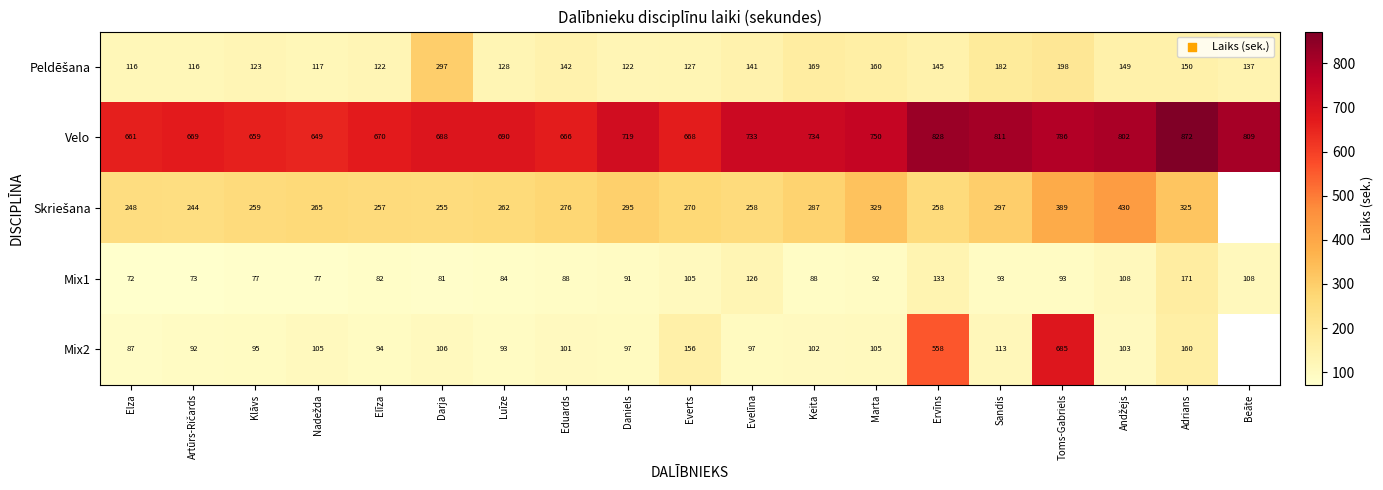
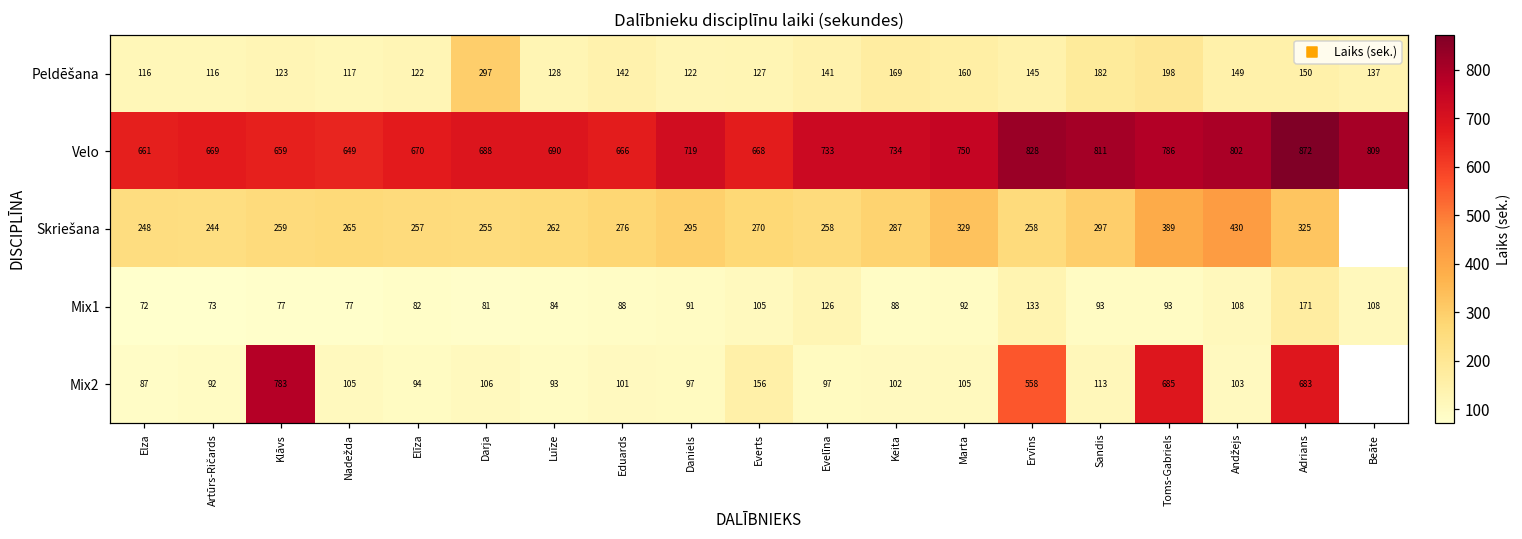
  {
    "Peldēšana": {
      "Elza": 116,
      "Artūrs-Ričards": 116,
      "Klāvs": 123,
      "Nadežda": 117,
      "Elīza": 122,
      "Darja": 297,
      "Luīze": 128,
      "Eduards": 142,
      "Daniels": 122,
      "Everts": 127,
      "Evelīna": 141,
      "Keita": 169,
      "Marta": 160,
      "Ervīns": 145,
      "Sandis": 182,
      "Toms-Gabriels": 198,
      "Andžejs": 149,
      "Adrians": 150,
      "Beāte": 137
    },
    "Velo": {
      "Elza": 661,
      "Artūrs-Ričards": 669,
      "Klāvs": 659,
      "Nadežda": 649,
      "Elīza": 670,
      "Darja": 688,
      "Luīze": 690,
      "Eduards": 666,
      "Daniels": 719,
      "Everts": 668,
      "Evelīna": 733,
      "Keita": 734,
      "Marta": 750,
      "Ervīns": 828,
      "Sandis": 811,
      "Toms-Gabriels": 786,
      "Andžejs": 802,
      "Adrians": 872,
      "Beāte": 809
    },
    "Skriešana": {
      "Elza": 248,
      "Artūrs-Ričards": 244,
      "Klāvs": 259,
      "Nadežda": 265,
      "Elīza": 257,
      "Darja": 255,
      "Luīze": 262,
      "Eduards": 276,
      "Daniels": 295,
      "Everts": 270,
      "Evelīna": 258,
      "Keita": 287,
      "Marta": 329,
      "Ervīns": 258,
      "Sandis": 297,
      "Toms-Gabriels": 389,
      "Andžejs": 430,
      "Adrians": 325
    },
    "Mix1": {
      "Elza": 72,
      "Artūrs-Ričards": 73,
      "Klāvs": 77,
      "Nadežda": 77,
      "Elīza": 82,
      "Darja": 81,
      "Luīze": 84,
      "Eduards": 88,
      "Daniels": 91,
      "Everts": 105,
      "Evelīna": 126,
      "Keita": 88,
      "Marta": 92,
      "Ervīns": 133,
      "Sandis": 93,
      "Toms-Gabriels": 93,
      "Andžejs": 108,
      "Adrians": 171,
      "Beāte": 108
    },
    "Mix2": {
      "Elza": 87,
      "Artūrs-Ričards": 92,
-     "Klāvs": 95,
+     "Klāvs": 783,
      "Nadežda": 105,
      "Elīza": 94,
      "Darja": 106,
      "Luīze": 93,
      "Eduards": 101,
      "Daniels": 97,
      "Everts": 156,
      "Evelīna": 97,
      "Keita": 102,
      "Marta": 105,
      "Ervīns": 558,
      "Sandis": 113,
      "Toms-Gabriels": 685,
      "Andžejs": 103,
-     "Adrians": 160
+     "Adrians": 683
    }
  }
